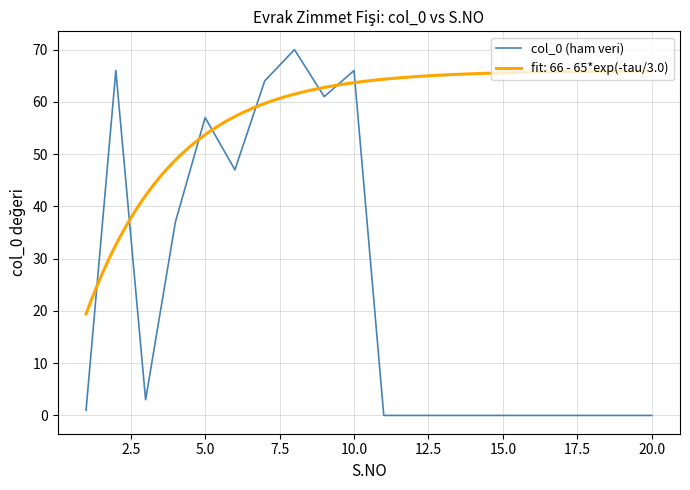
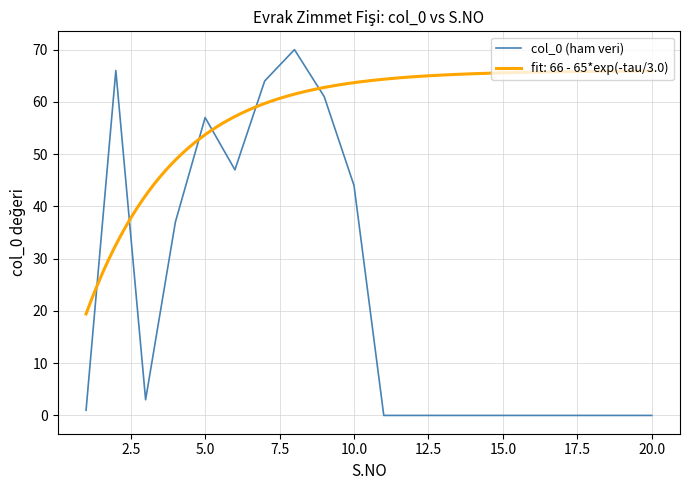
  {
    "col_0 (ham veri)": {
      "5.0": 57,
-     "10.0": 66,
+     "10.0": 44,
      "15.0": 0,
      "20.0": 0
    }
  }
